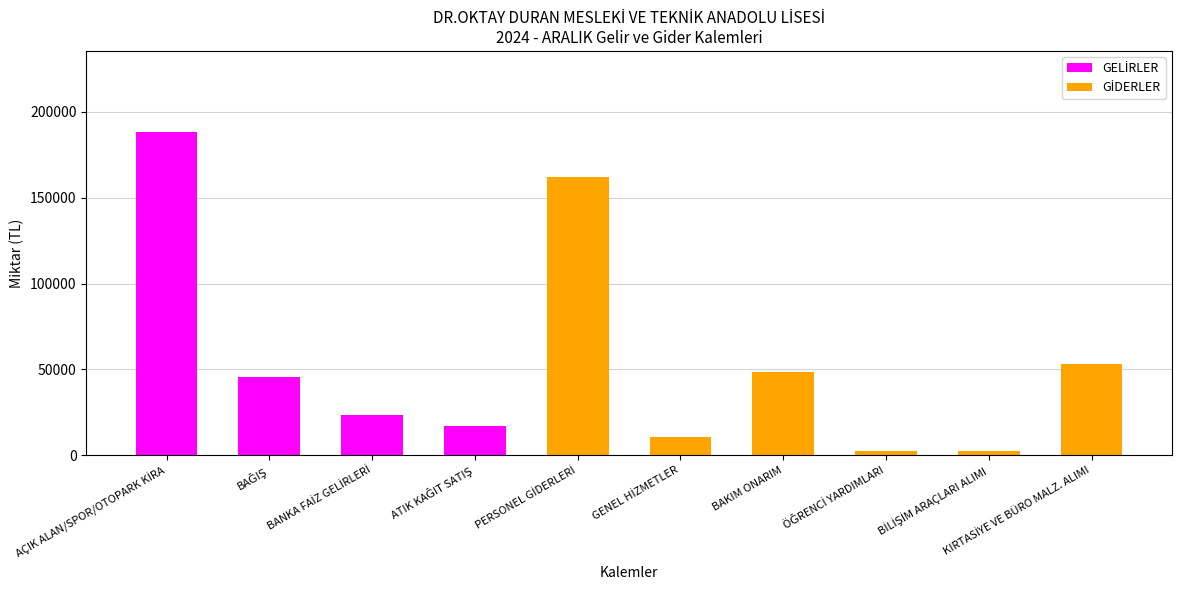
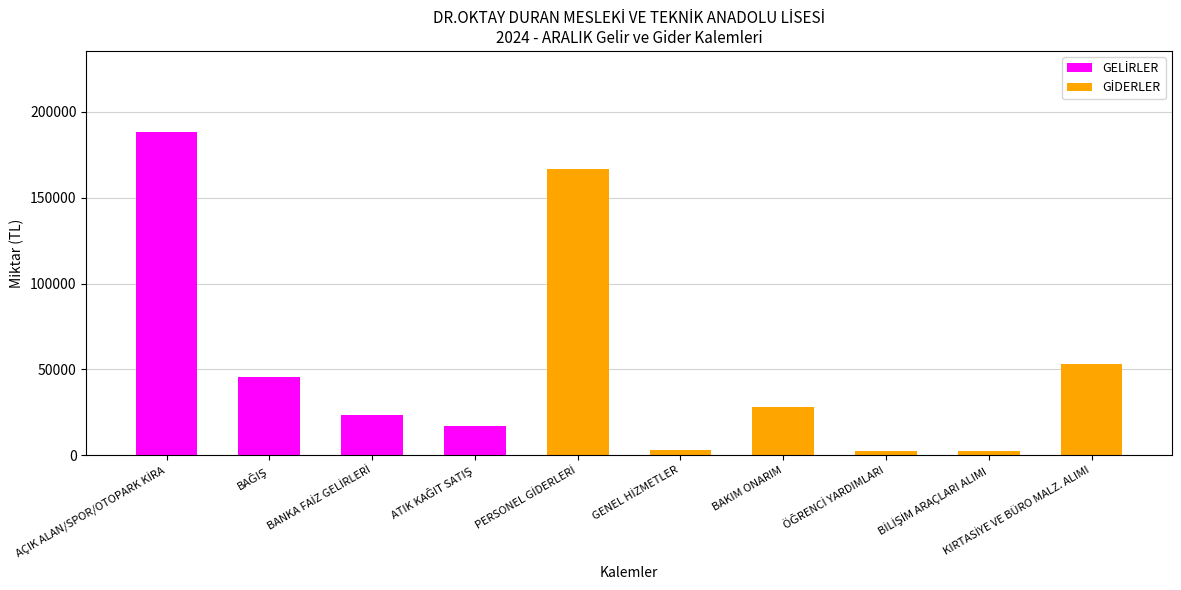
  {
    "GELİRLER": {
      "AÇIK ALAN/SPOR/OTOPARK KİRA": 188000,
      "BAĞIŞ": 45000,
      "BANKA FAİZ GELİRLERİ": 23000,
      "ATIK KAĞIT SATIŞ": 17000,
      "PERSONEL GİDERLERİ": 0,
      "GENEL HİZMETLER": 0,
      "BAKIM ONARIM": 0,
      "ÖĞRENCİ YARDIMLARI": 0,
      "BİLİŞİM ARAÇLARI ALIMI": 0,
      "KIRTASİYE VE BÜRO MALZ. ALIMI": 0
    },
    "GİDERLER": {
-     "PERSONEL GİDERLERİ": 162000,
-     "GENEL HİZMETLER": 11000,
-     "BAKIM ONARIM": 48000
+     "PERSONEL GİDERLERİ": 167000,
+     "GENEL HİZMETLER": 3000,
+     "BAKIM ONARIM": 28000
    }
  }
